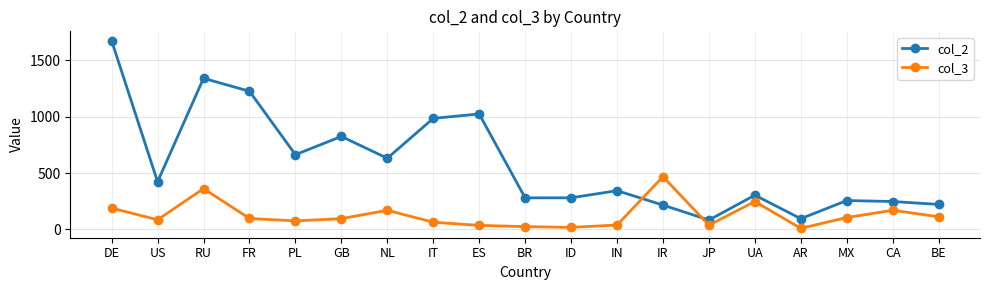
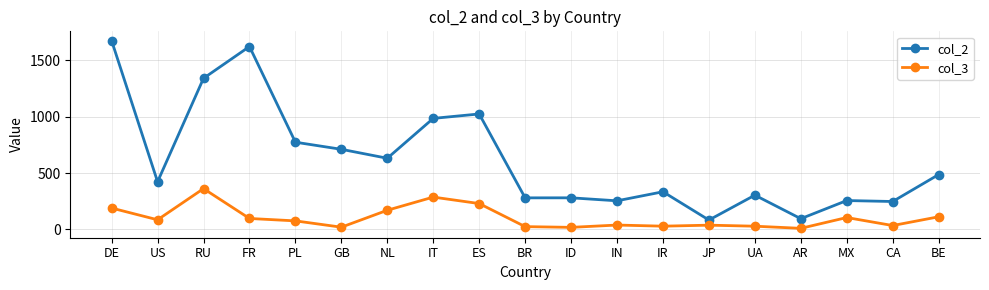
  {
    "col_2": {
      "DE": 1670,
      "US": 420,
      "RU": 1340,
-     "FR": 1230,
-     "PL": 660,
-     "GB": 820,
+     "FR": 1620,
+     "PL": 770,
+     "GB": 710,
      "NL": 630,
      "IT": 980,
      "ES": 1020,
      "BR": 280,
      "ID": 280,
-     "IN": 340,
-     "IR": 220,
+     "IN": 250,
+     "IR": 330,
      "JP": 80,
      "UA": 300,
      "AR": 100,
      "MX": 260,
      "CA": 250,
-     "BE": 220
+     "BE": 490
    },
    "col_3": {
      "DE": 190,
      "US": 90,
      "RU": 360,
      "FR": 100,
      "PL": 80,
-     "GB": 100,
+     "GB": 20,
      "NL": 170,
-     "IT": 60,
-     "ES": 40,
+     "IT": 290,
+     "ES": 230,
      "BR": 30,
      "ID": 20,
      "IN": 40,
-     "IR": 470,
+     "IR": 30,
      "JP": 40,
-     "UA": 250,
+     "UA": 30,
      "AR": 10,
      "MX": 110,
-     "CA": 170,
+     "CA": 30,
      "BE": 110
    }
  }
